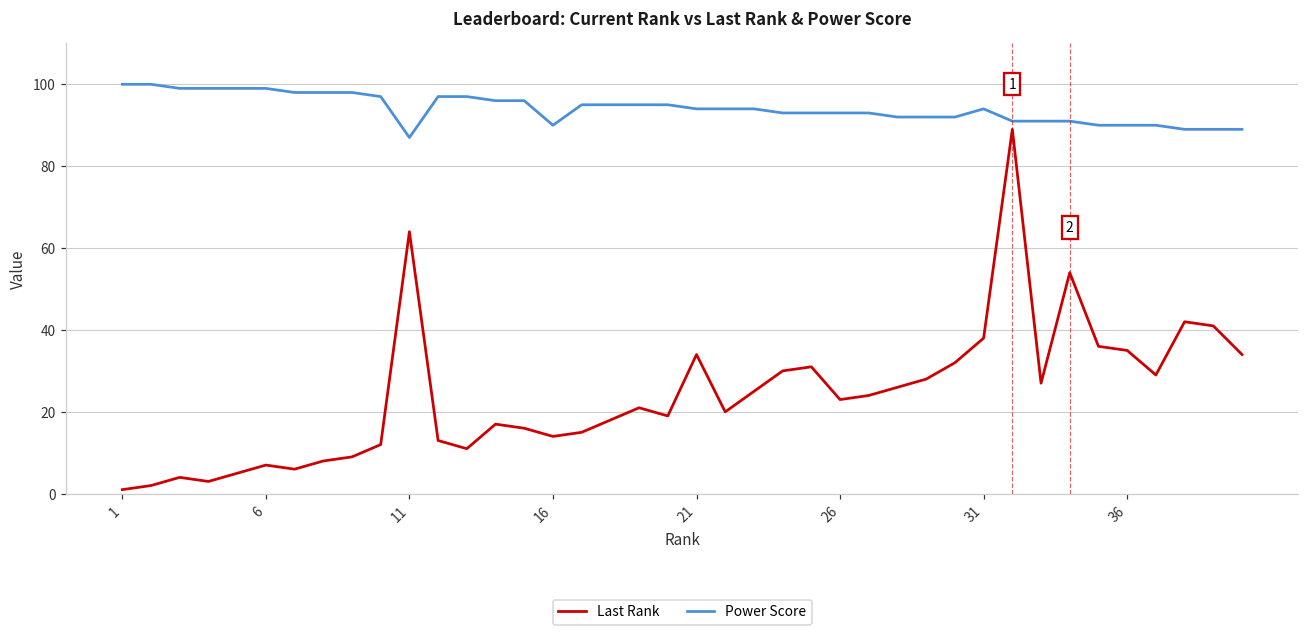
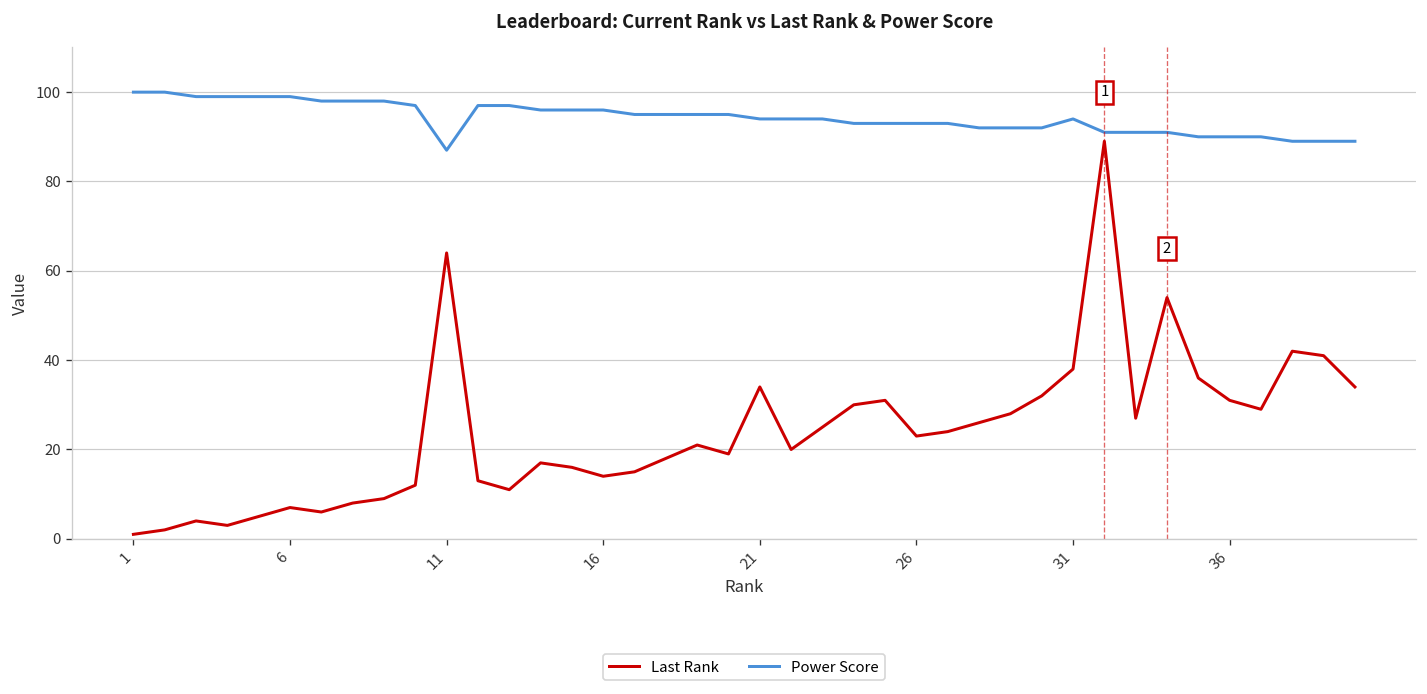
  {
    "Last Rank": {
      "1": 1,
      "6": 7,
      "11": 64,
      "16": 14,
      "21": 34,
      "26": 23,
      "31": 38,
-     "36": 35
+     "36": 31
    },
    "Power Score": {
      "1": 100,
      "6": 99,
      "11": 87,
-     "16": 90,
+     "16": 96,
      "21": 94,
      "26": 93,
      "31": 94,
      "36": 90
    }
  }
